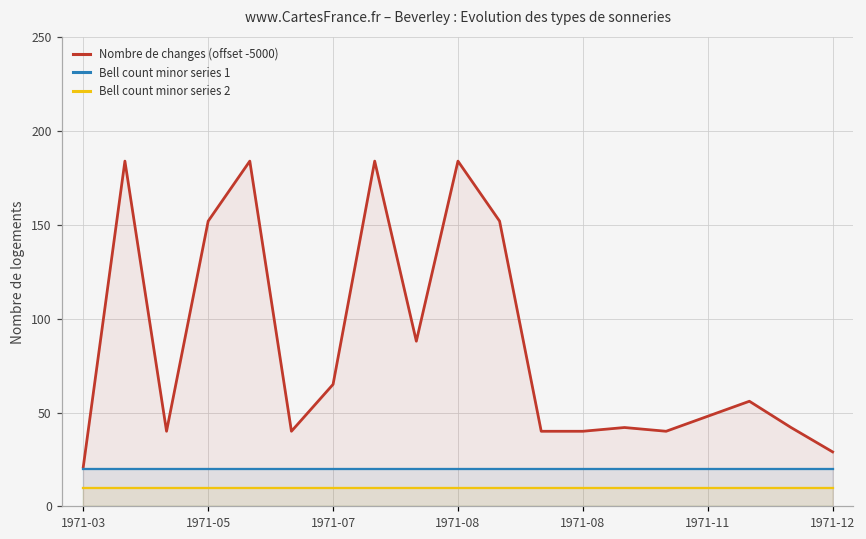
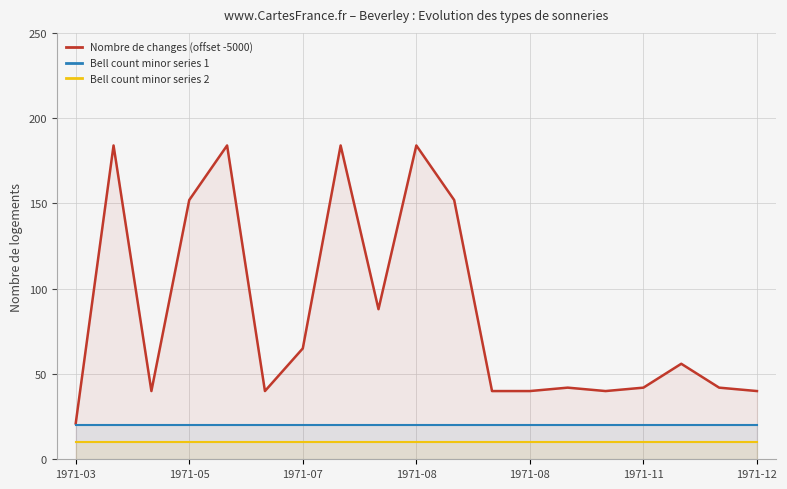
  {
    "Nombre de changes (offset -5000)": {
      "1971-05": 152,
      "1971-07": 65,
-     "1971-11": 48,
-     "1971-12": 29
+     "1971-11": 42,
+     "1971-12": 40
    },
    "Bell count minor series 1": {
      "1971-05": 20,
      "1971-07": 20,
      "1971-11": 20,
      "1971-12": 20
    },
    "Bell count minor series 2": {
      "1971-03": 10,
      "1971-05": 10,
      "1971-07": 10,
      "1971-11": 10,
      "1971-12": 10
    }
  }
